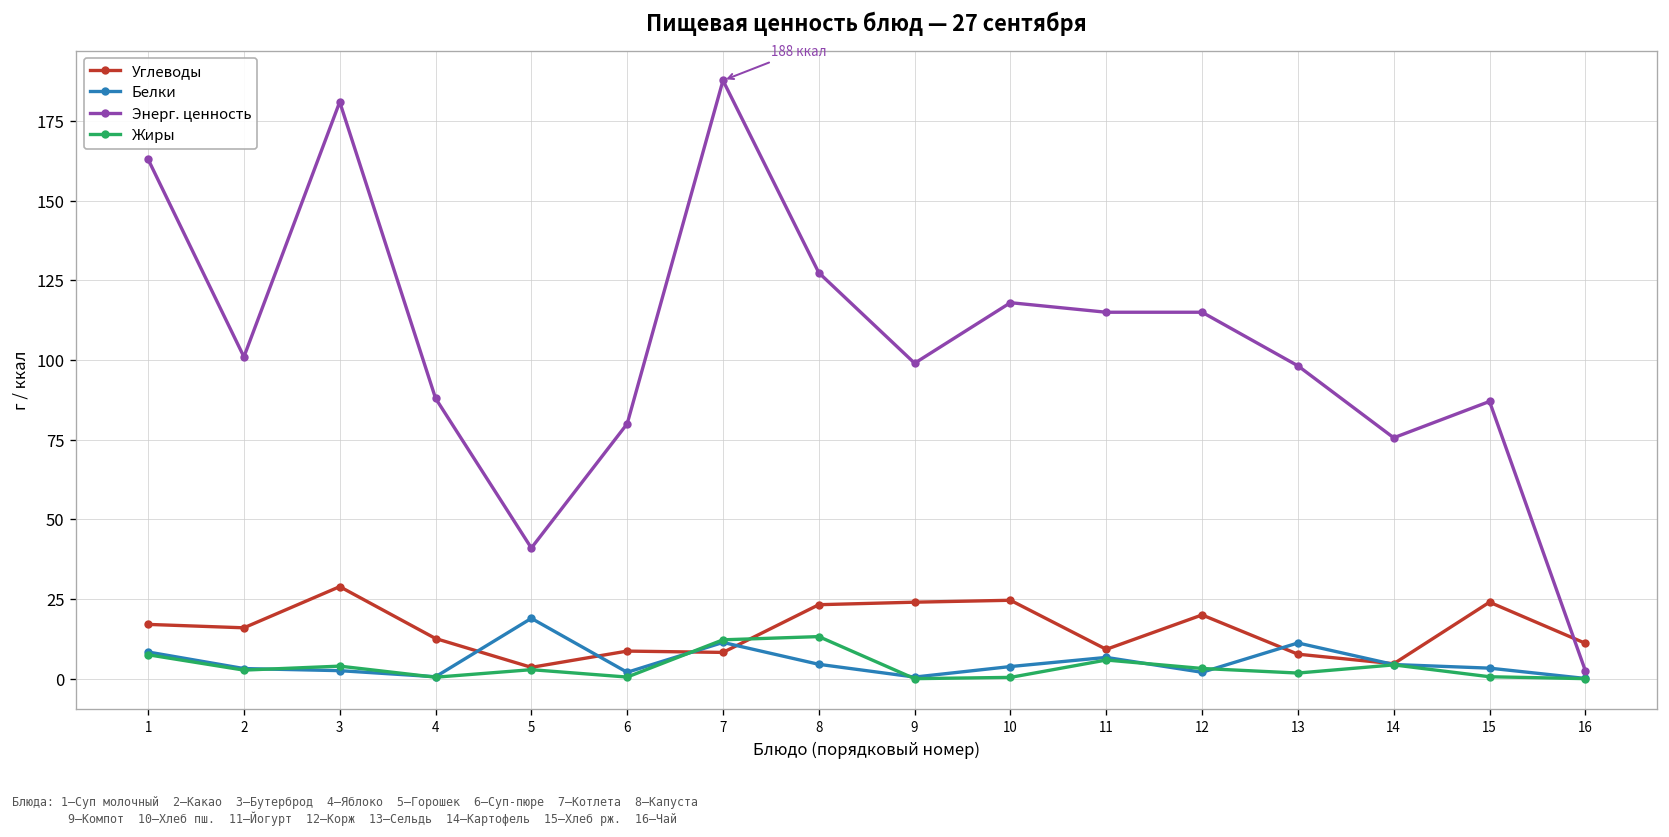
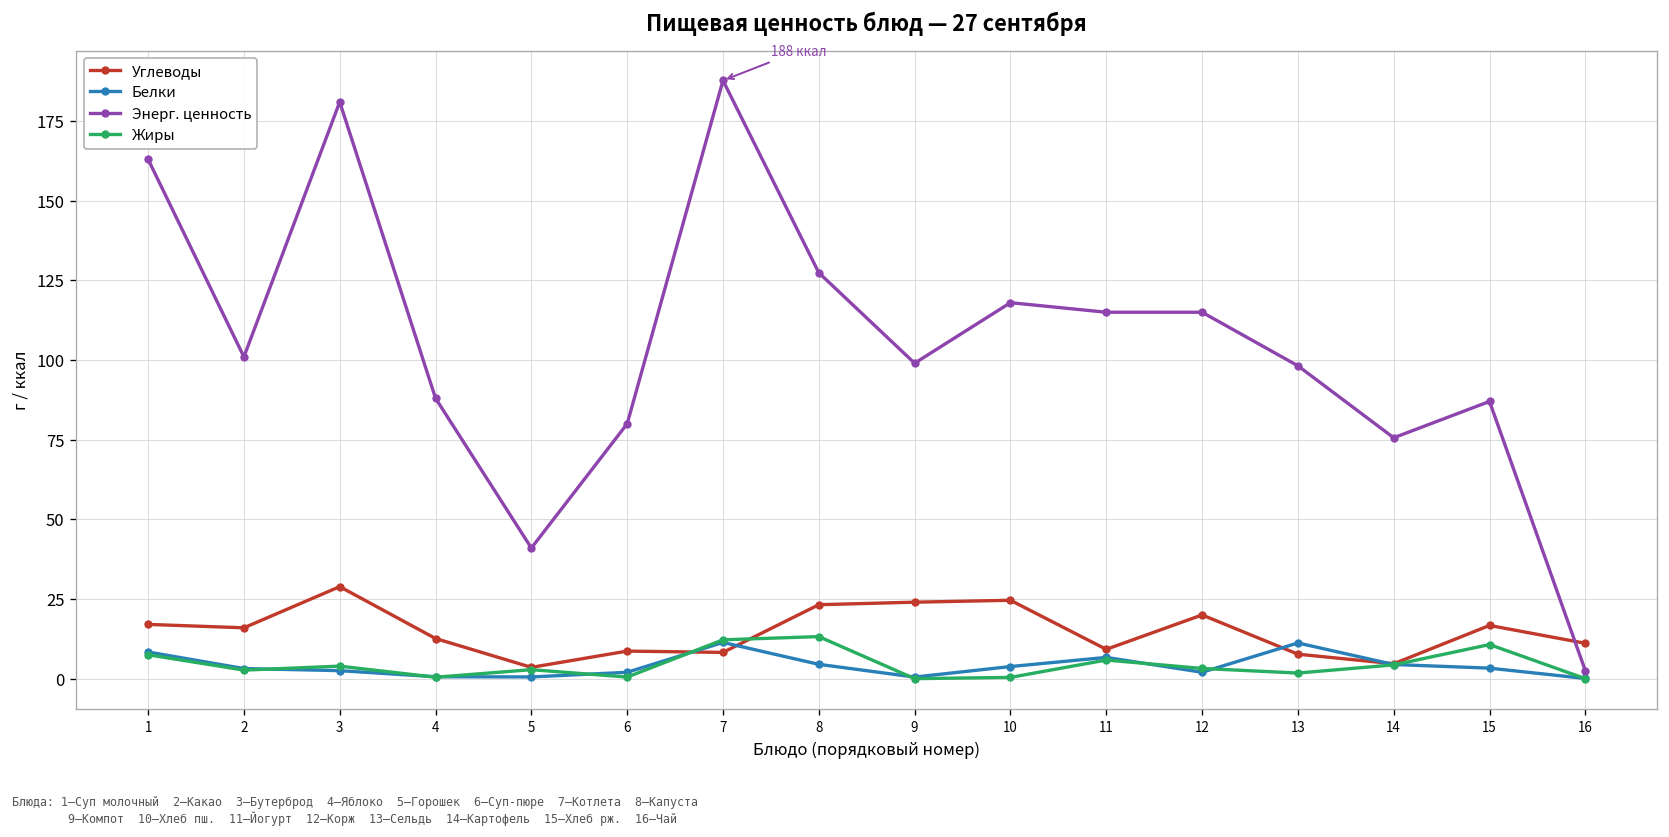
  {
    "Углеводы": {
      "1": 17,
      "2": 16,
      "3": 29,
      "4": 13,
      "6": 9,
      "7": 8,
      "8": 23,
      "9": 24,
      "10": 25,
      "11": 9,
      "12": 20,
      "13": 8,
-     "15": 24,
+     "15": 17,
      "16": 11
    },
    "Белки": {
      "3": 3,
-     "5": 19,
+     "5": 1,
      "6": 2,
      "8": 5,
      "10": 4,
      "12": 2,
      "13": 11,
      "15": 3
    },
    "Энерг. ценность": {
      "7": 188
    },
    "Жиры": {
      "3": 4,
      "6": 1,
      "8": 13,
      "10": 0,
      "12": 3,
      "13": 2,
-     "15": 1
+     "15": 11
    }
  }
